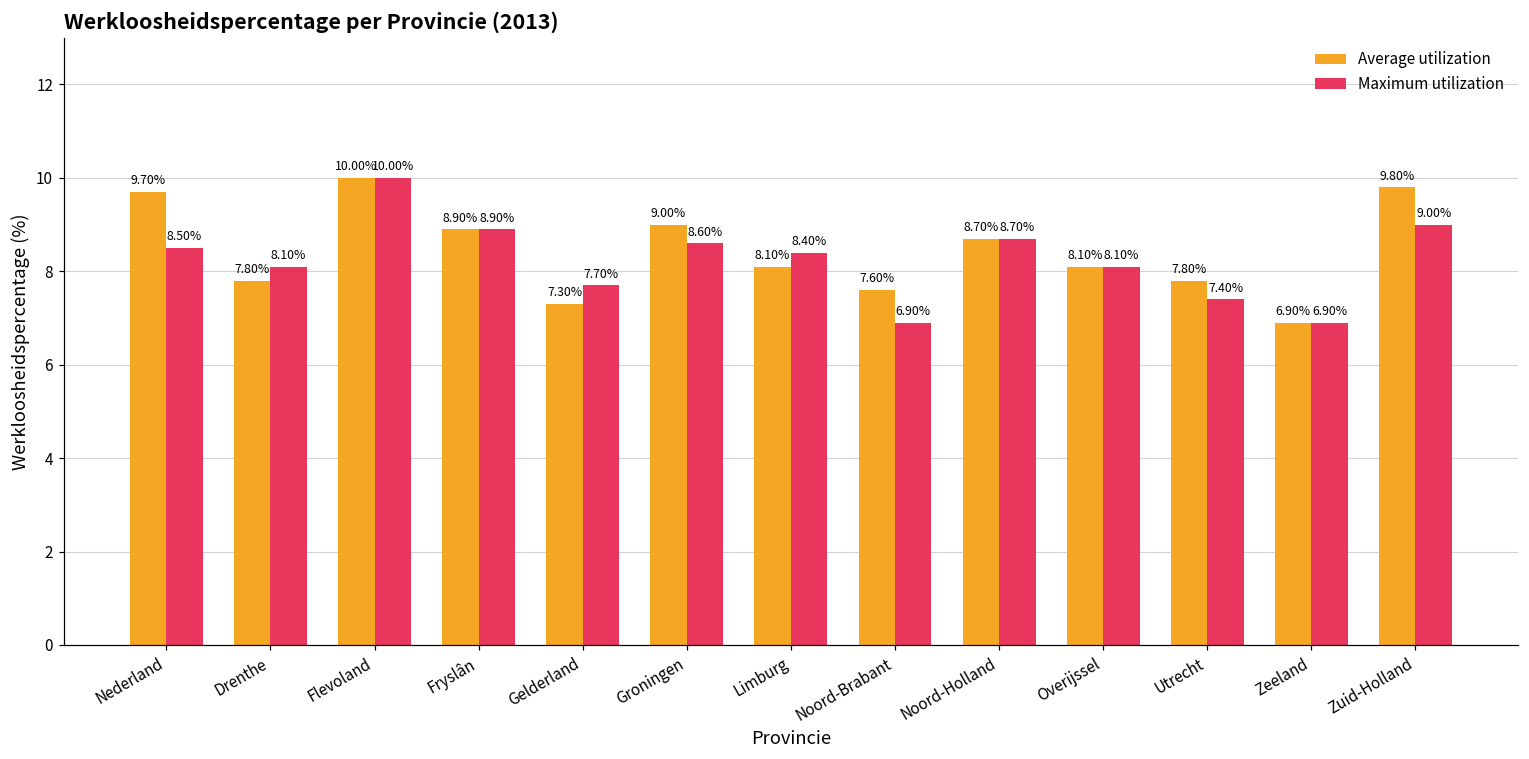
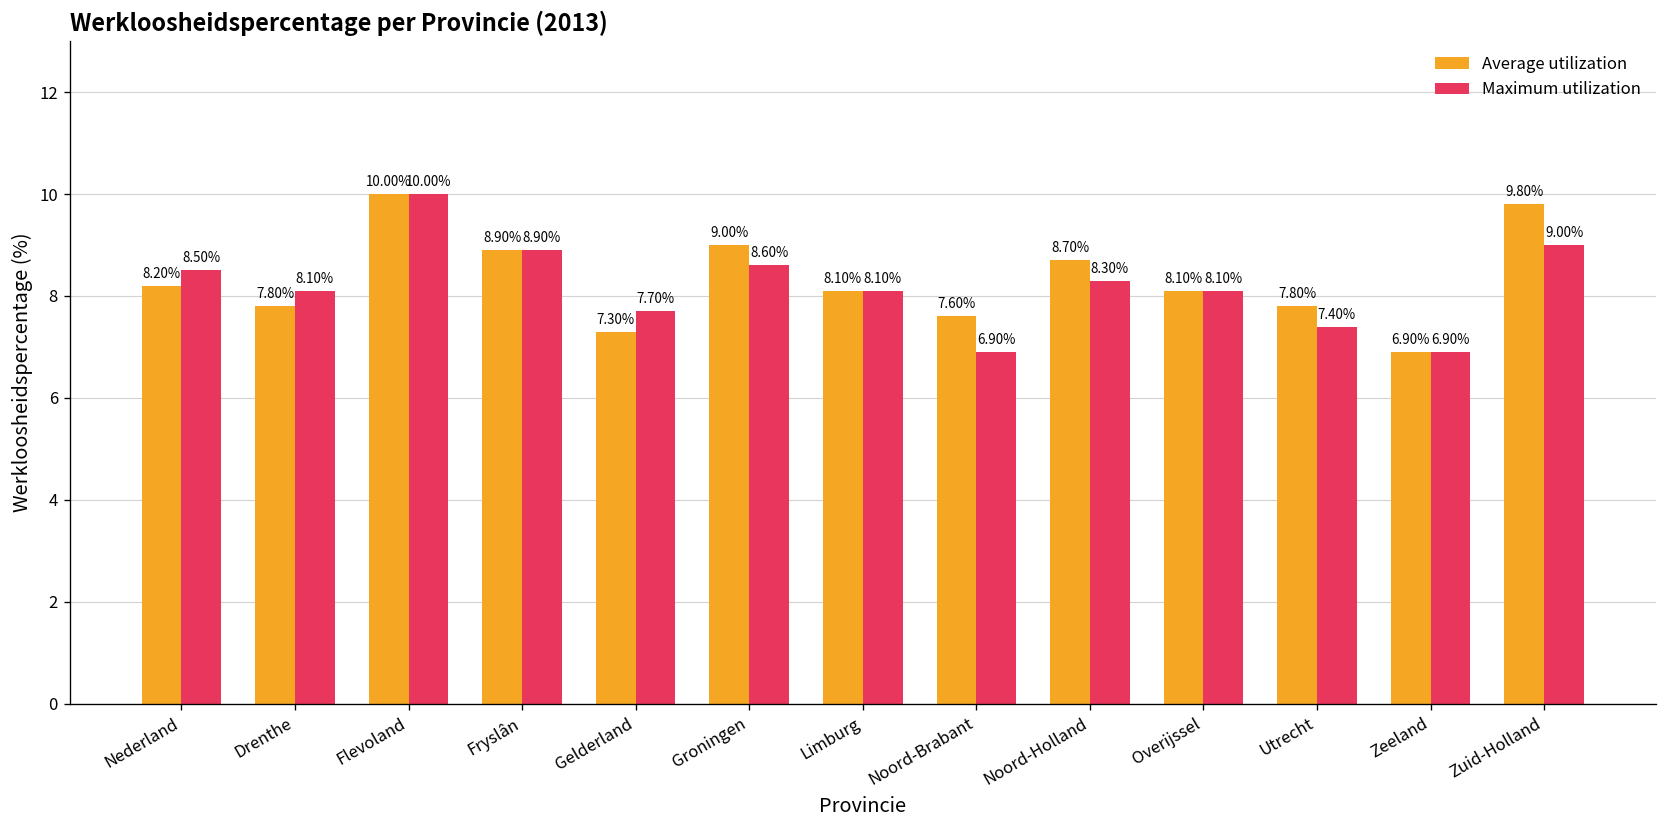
  {
    "Average utilization": {
-     "Nederland": "9.70%",
+     "Nederland": "8.20%",
      "Drenthe": "7.80%",
      "Flevoland": "10.00%",
      "Fryslân": "8.90%",
      "Gelderland": "7.30%",
      "Groningen": "9.00%",
      "Limburg": "8.10%",
      "Noord-Brabant": "7.60%",
      "Noord-Holland": "8.70%",
      "Overijssel": "8.10%",
      "Utrecht": "7.80%",
      "Zeeland": "6.90%",
      "Zuid-Holland": "9.80%"
    },
    "Maximum utilization": {
      "Nederland": "8.50%",
      "Drenthe": "8.10%",
      "Flevoland": "10.00%",
      "Fryslân": "8.90%",
      "Gelderland": "7.70%",
      "Groningen": "8.60%",
-     "Limburg": "8.40%",
+     "Limburg": "8.10%",
      "Noord-Brabant": "6.90%",
-     "Noord-Holland": "8.70%",
+     "Noord-Holland": "8.30%",
      "Overijssel": "8.10%",
      "Utrecht": "7.40%",
      "Zeeland": "6.90%",
      "Zuid-Holland": "9.00%"
    }
  }
